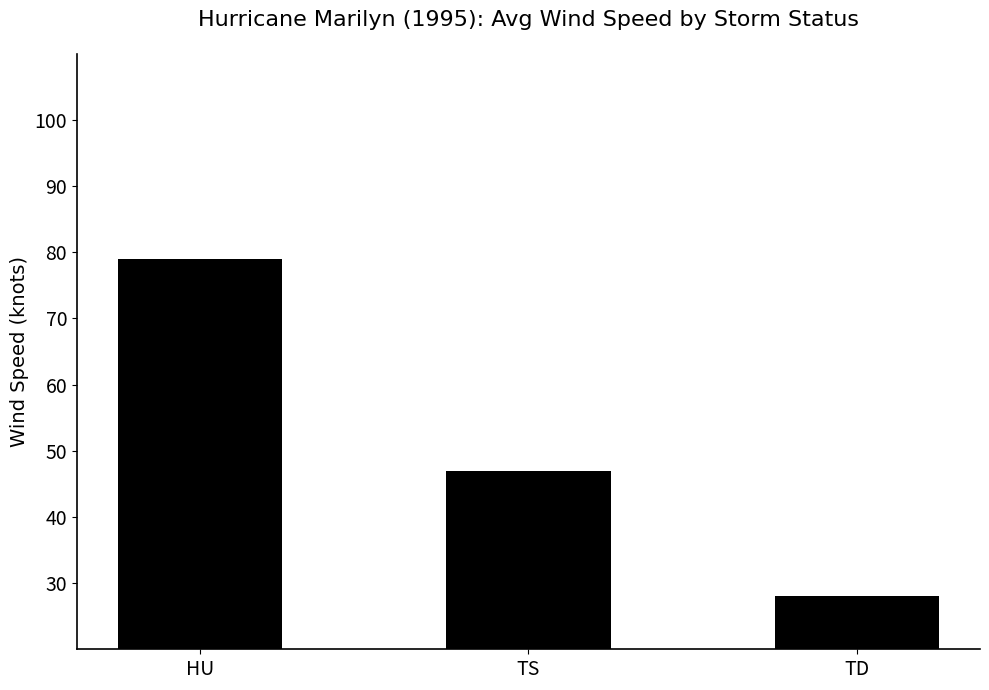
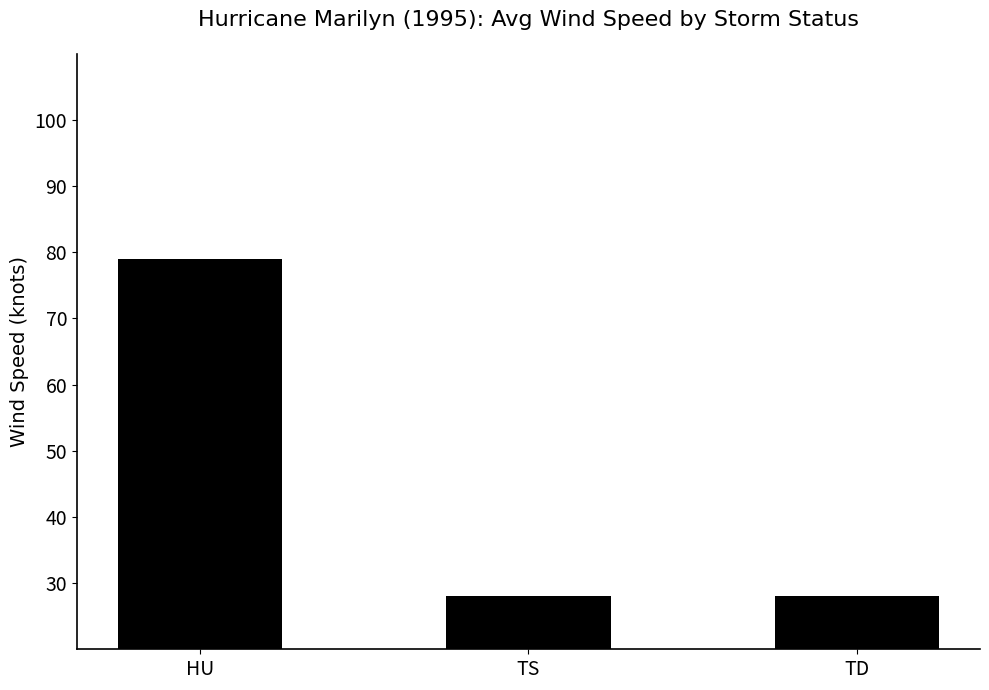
  {
    "HU": 79,
-   "TS": 47,
+   "TS": 28,
    "TD": 28
  }
